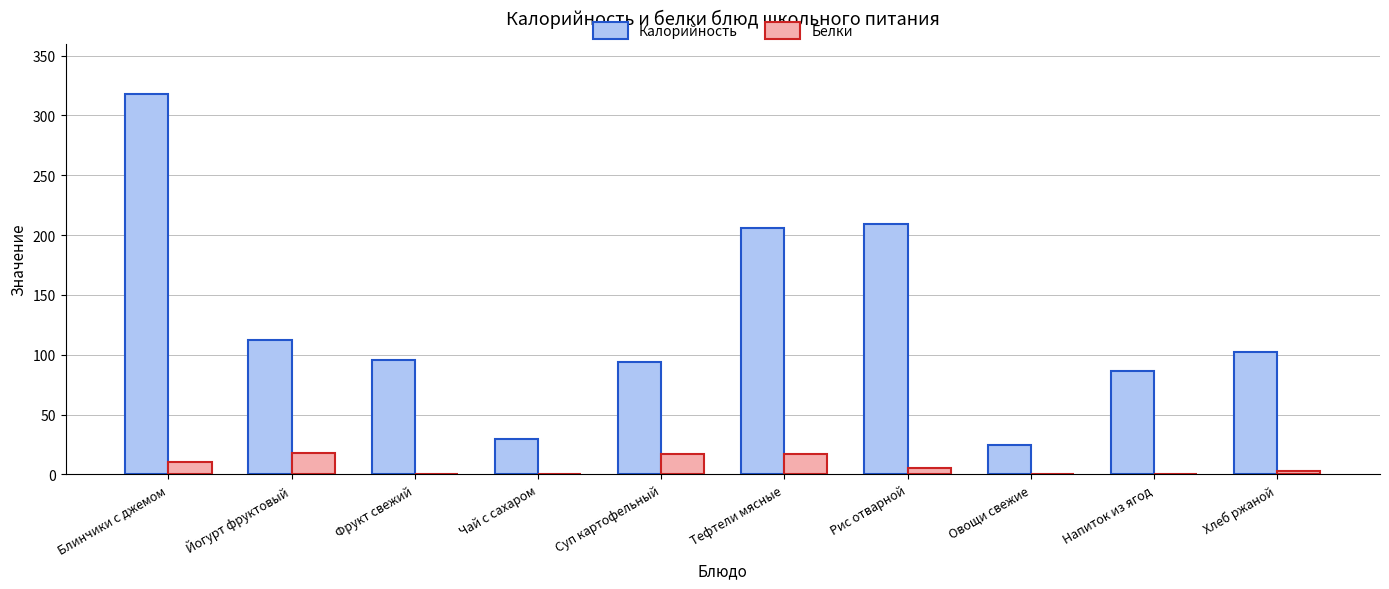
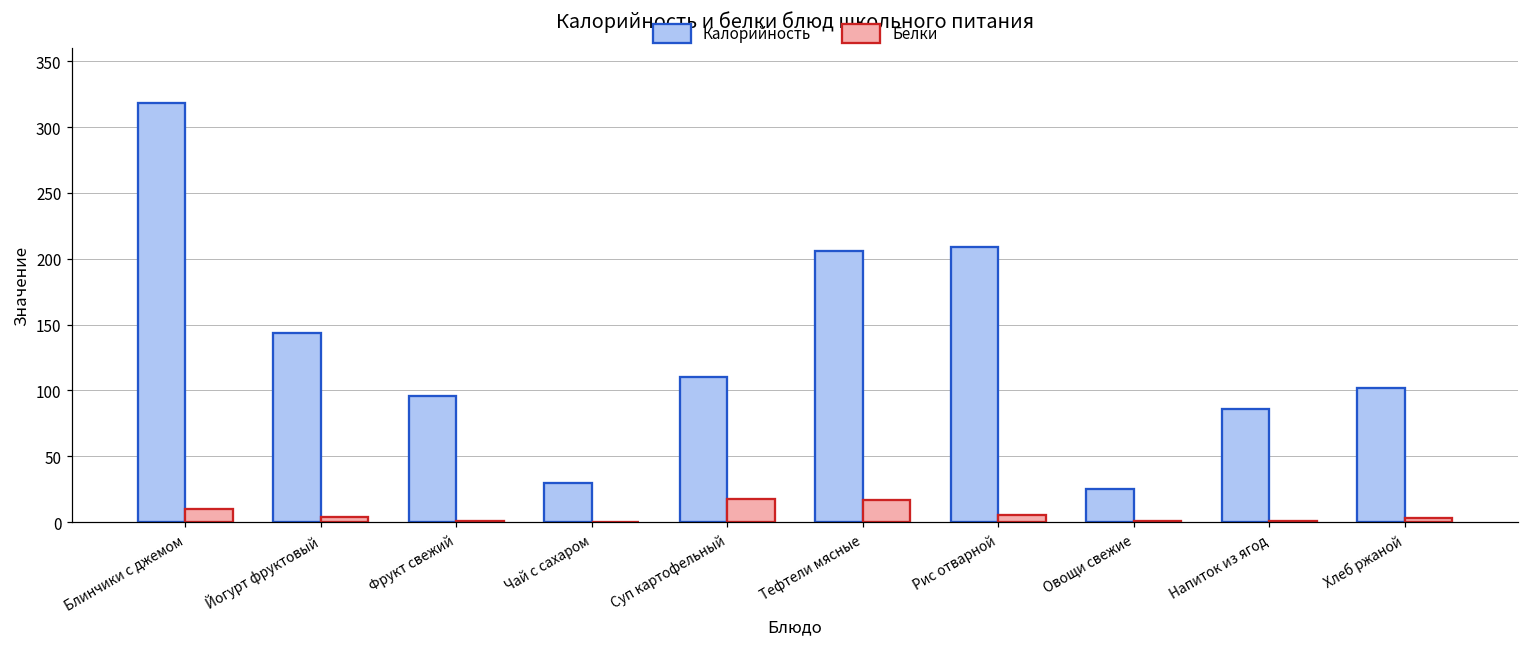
  {
    "Калорийность": {
      "Блинчики с джемом": 318,
-     "Йогурт фруктовый": 113,
+     "Йогурт фруктовый": 144,
      "Фрукт свежий": 96,
      "Чай с сахаром": 30,
-     "Суп картофельный": 94,
+     "Суп картофельный": 110,
      "Тефтели мясные": 206,
      "Рис отварной": 209,
      "Овощи свежие": 25,
      "Напиток из ягод": 86,
      "Хлеб ржаной": 102
    },
    "Белки": {
      "Блинчики с джемом": 10,
-     "Йогурт фруктовый": 18,
+     "Йогурт фруктовый": 4,
      "Суп картофельный": 17,
      "Тефтели мясные": 17,
      "Рис отварной": 6,
      "Хлеб ржаной": 3
    }
  }
